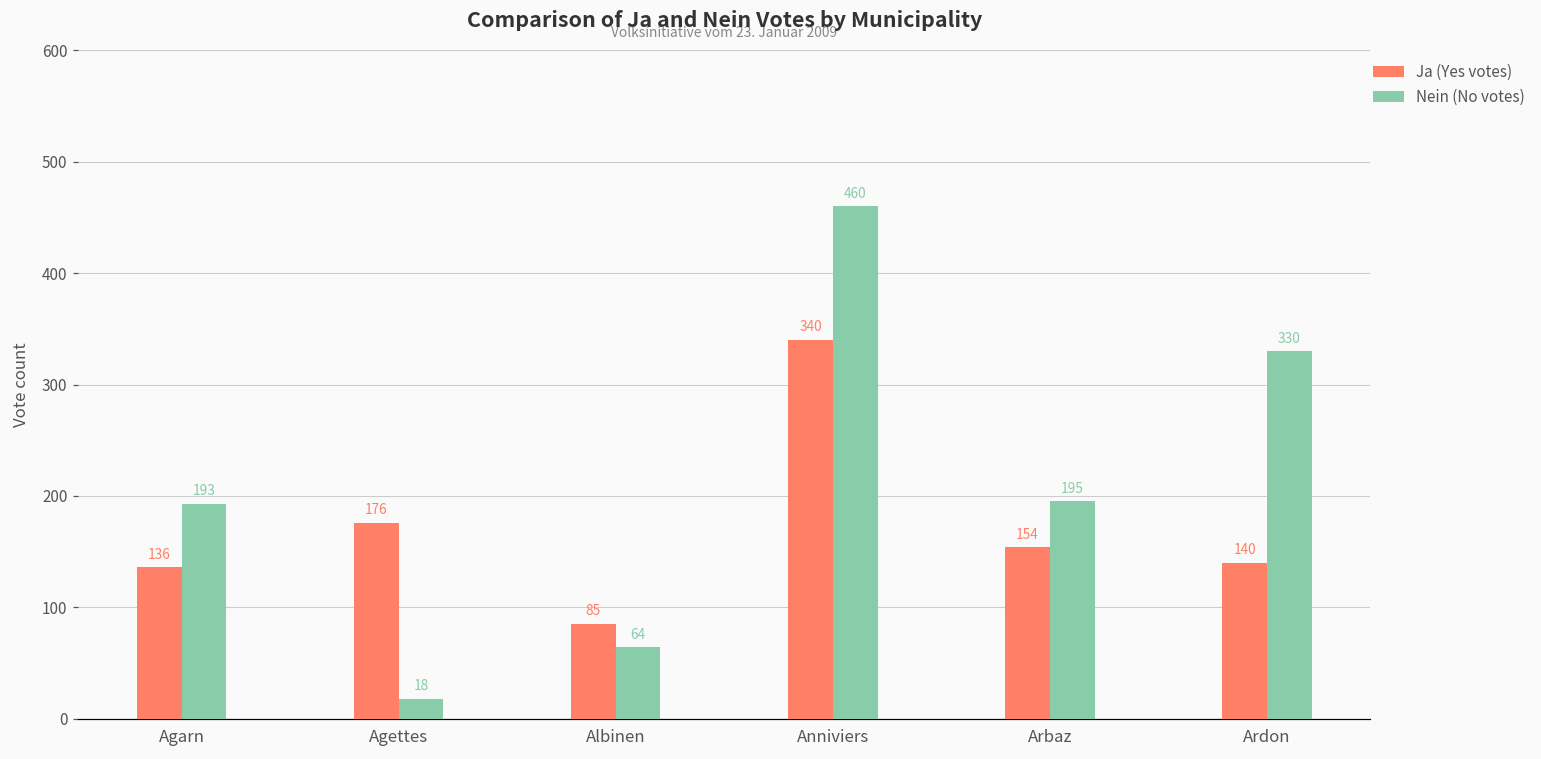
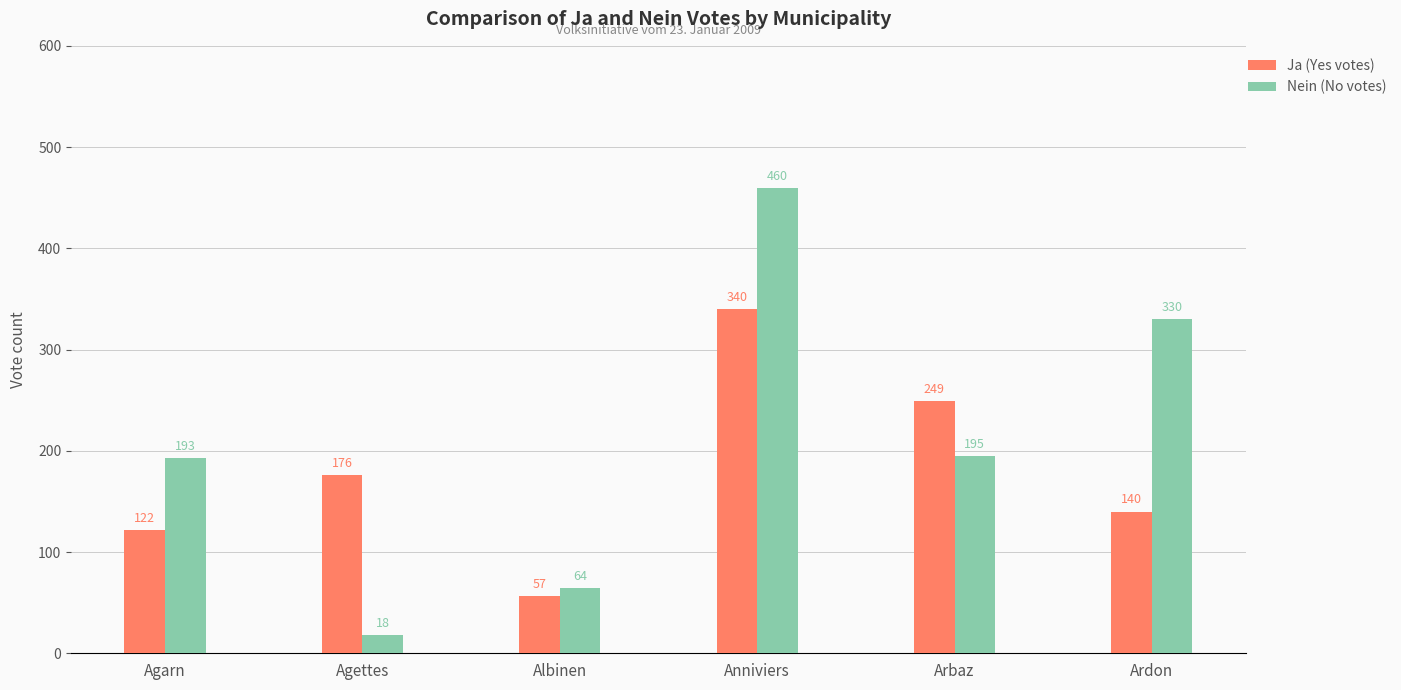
  {
    "Ja (Yes votes)": {
-     "Agarn": 136,
+     "Agarn": 122,
      "Agettes": 176,
-     "Albinen": 85,
+     "Albinen": 57,
      "Anniviers": 340,
-     "Arbaz": 154,
+     "Arbaz": 249,
      "Ardon": 140
    },
    "Nein (No votes)": {
      "Agarn": 193,
      "Agettes": 18,
      "Albinen": 64,
      "Anniviers": 460,
      "Arbaz": 195,
      "Ardon": 330
    }
  }
